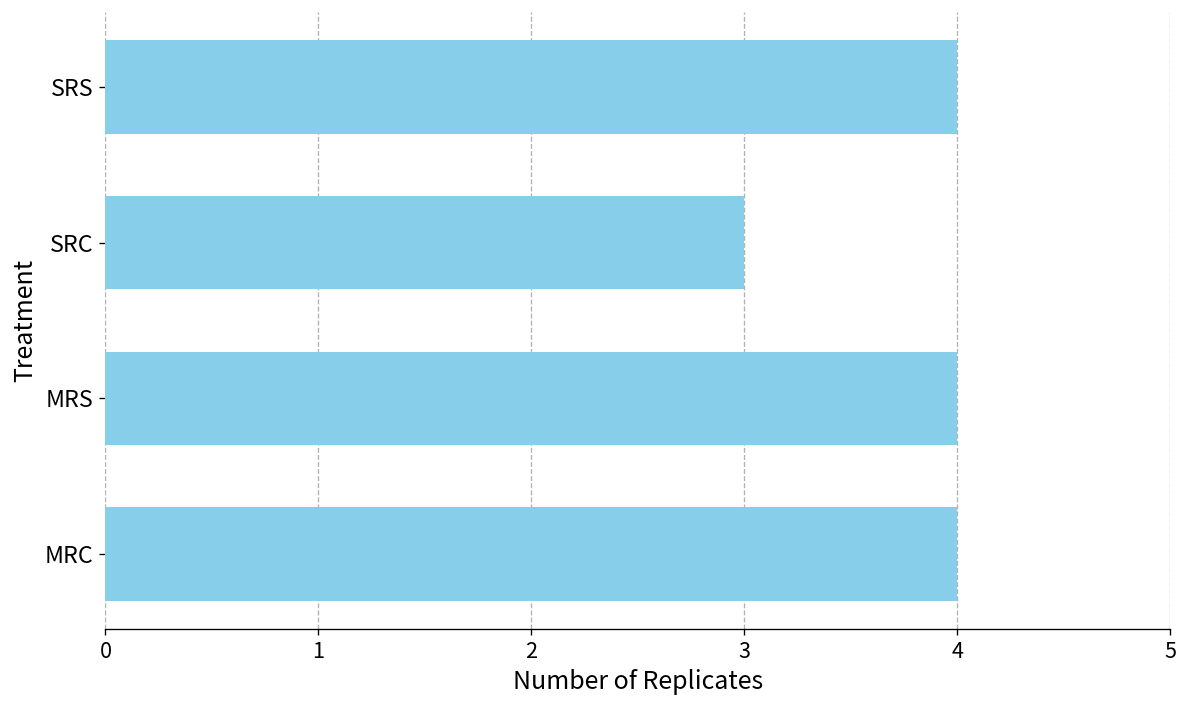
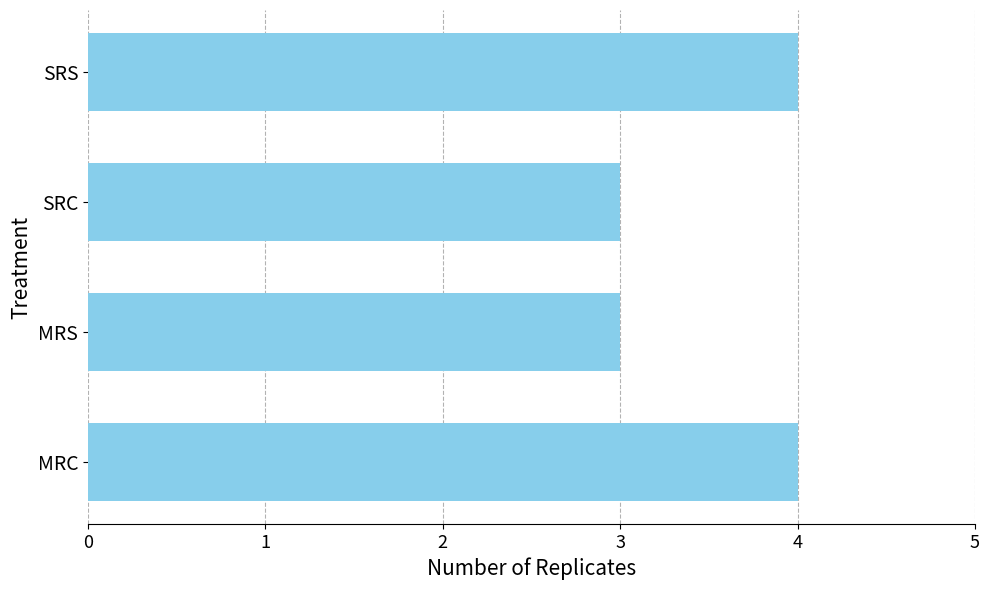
  {
    "SRS": 4,
    "SRC": 3,
-   "MRS": 4,
+   "MRS": 3,
    "MRC": 4
  }
